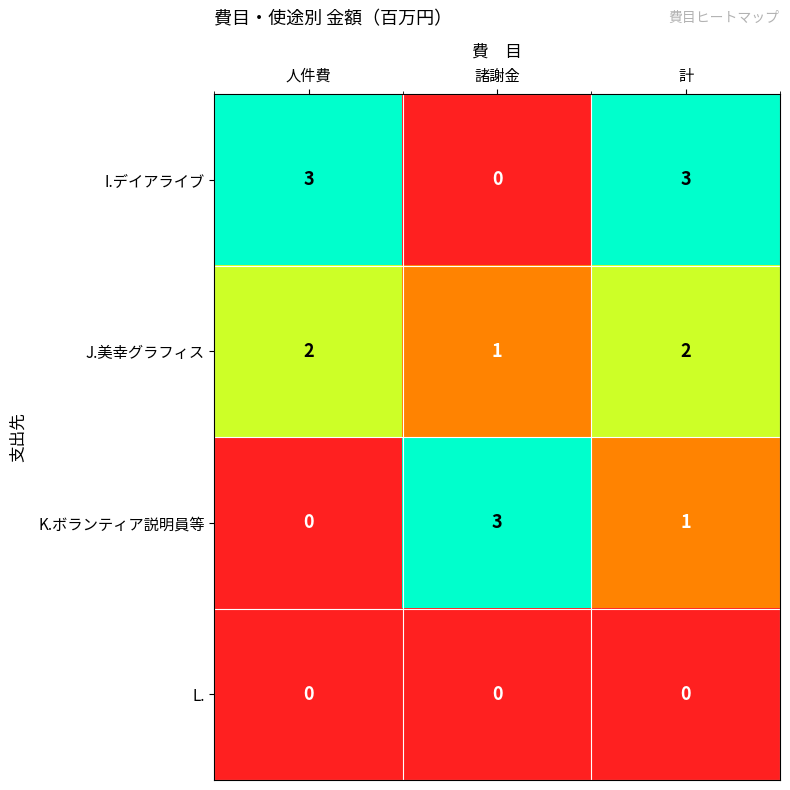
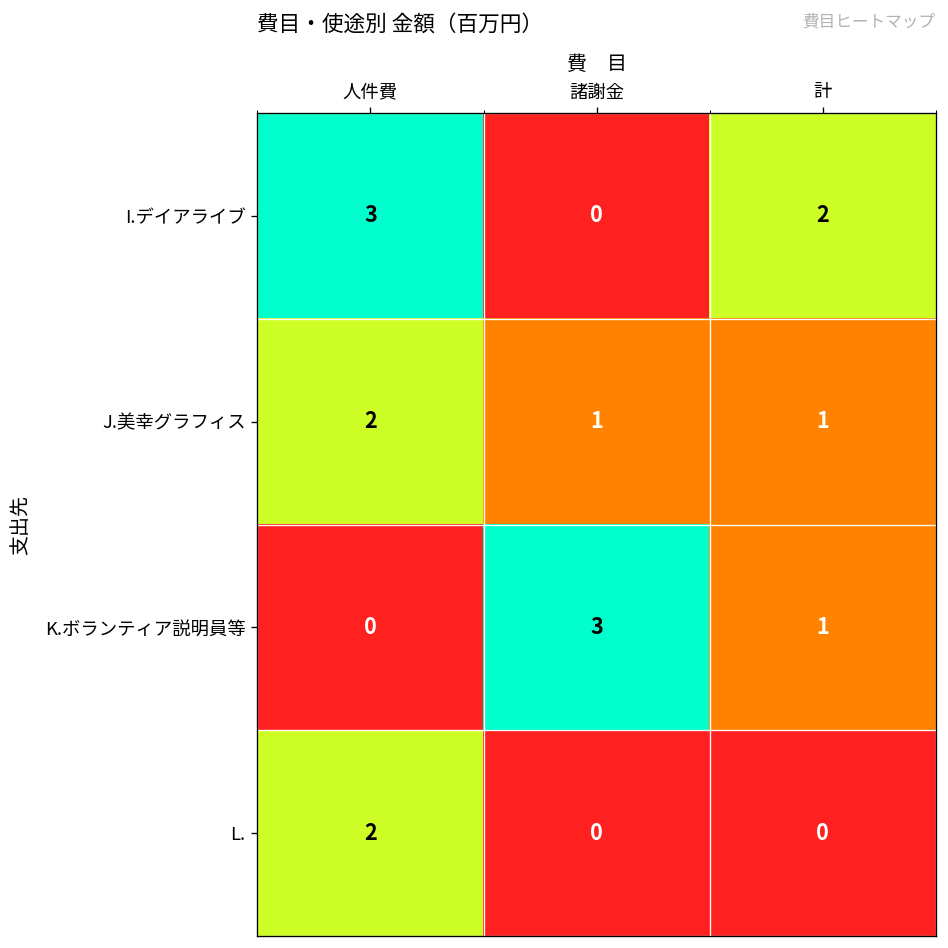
  {
    "I.デイアライブ": {
      "人件費": 3,
      "諸謝金": 0,
-     "計": 3
+     "計": 2
    },
    "J.美幸グラフィス": {
      "人件費": 2,
      "諸謝金": 1,
-     "計": 2
+     "計": 1
    },
    "K.ボランティア説明員等": {
      "人件費": 0,
      "諸謝金": 3,
      "計": 1
    },
    "L.": {
-     "人件費": 0,
+     "人件費": 2,
      "諸謝金": 0,
      "計": 0
    }
  }
